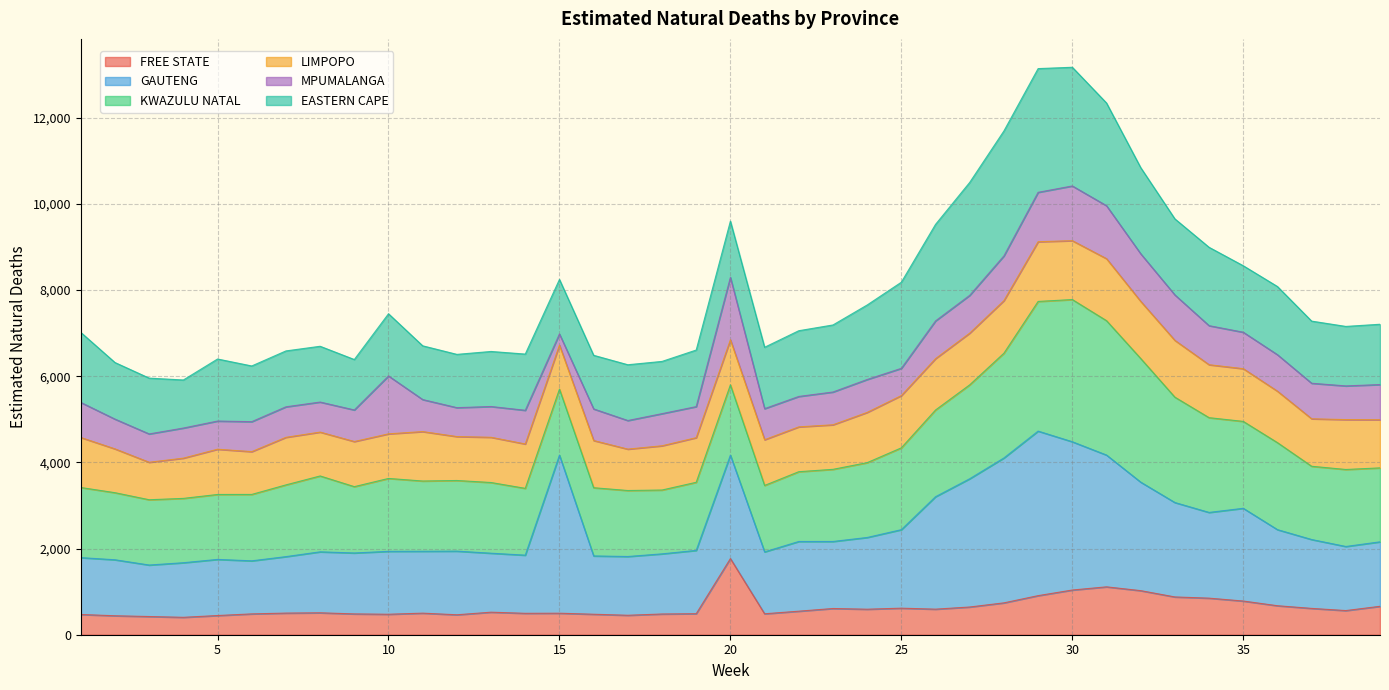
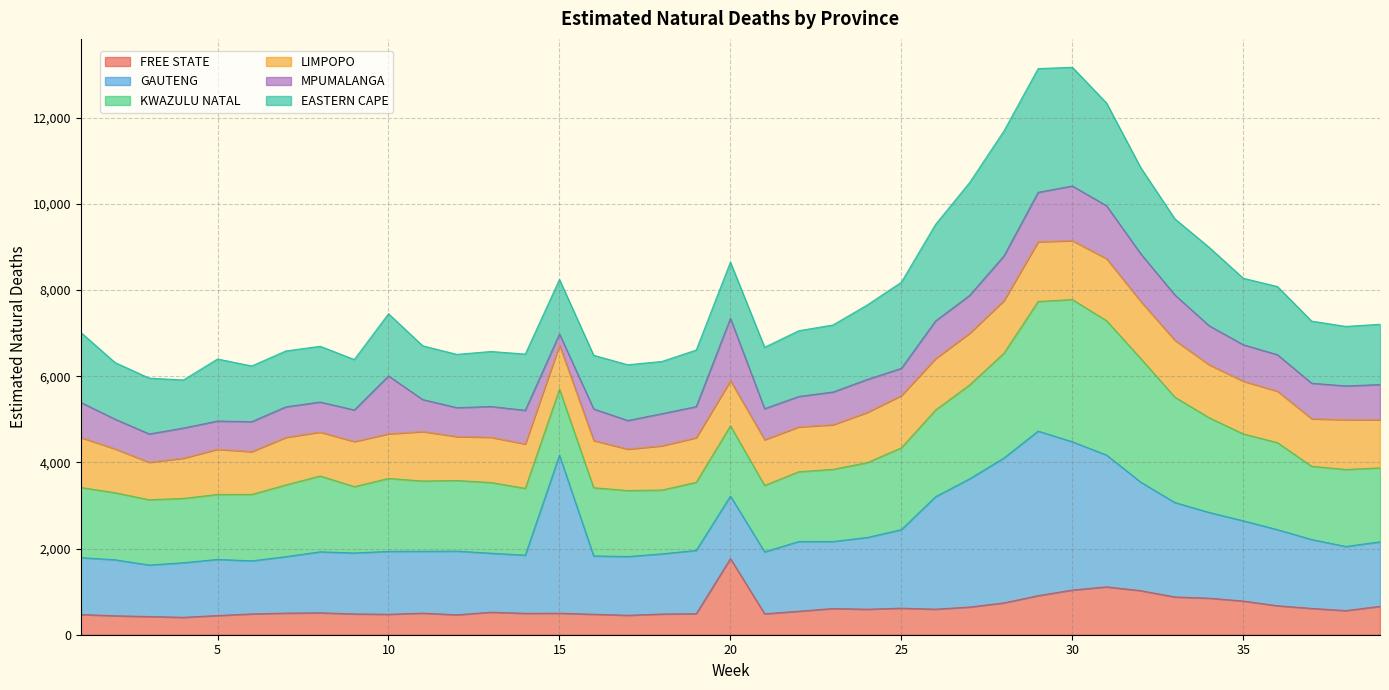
  {
    "FREE STATE": {
      "5": "400",
      "10": "500",
      "15": "500",
      "20": "1,800",
      "25": "600",
      "30": "1,000",
      "35": "800"
    },
    "GAUTENG": {
      "5": "1,300",
      "10": "1,500",
      "15": "3,700",
-     "20": "2,400",
+     "20": "1,500",
      "25": "1,800",
      "30": "3,400",
-     "35": "2,200"
+     "35": "1,900"
    },
    "LIMPOPO": {
      "5": "1,100",
      "10": "1,000",
      "15": "1,000",
      "20": "1,000",
      "25": "1,200",
      "30": "1,400",
      "35": "1,200"
    },
    "MPUMALANGA": {
      "5": "700",
      "10": "1,300",
      "15": "300",
      "20": "1,400",
      "25": "600",
      "30": "1,300",
      "35": "800"
    }
  }
